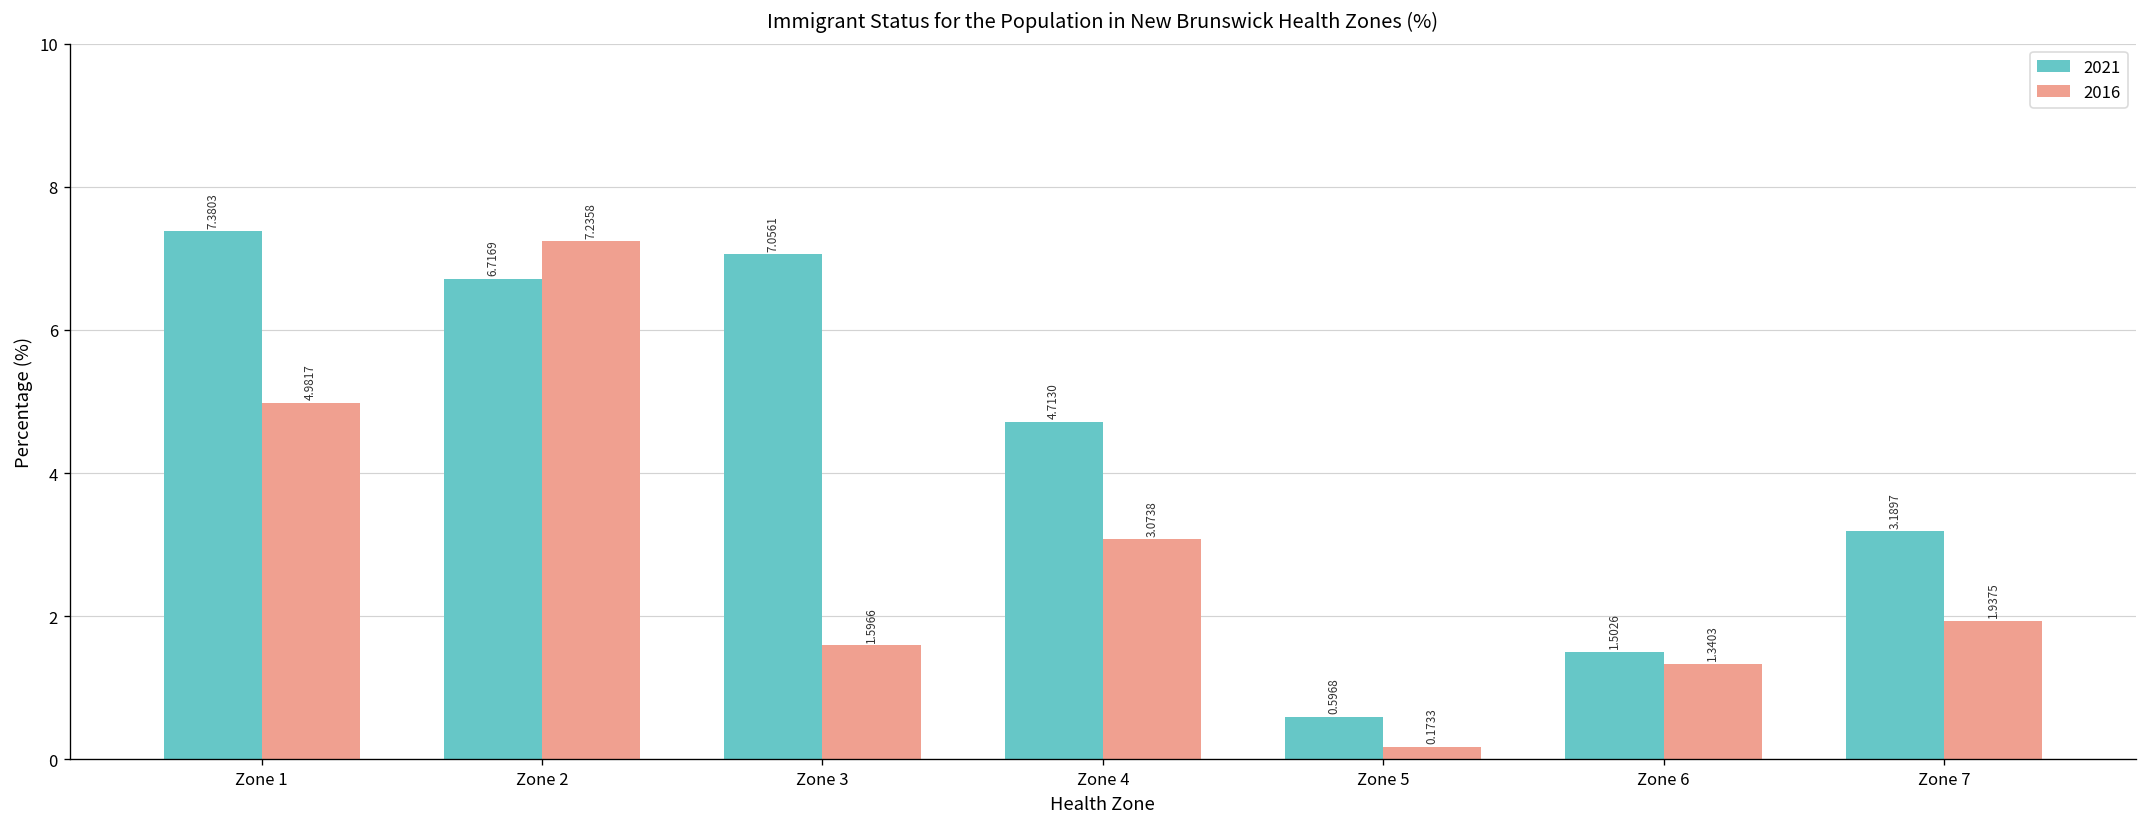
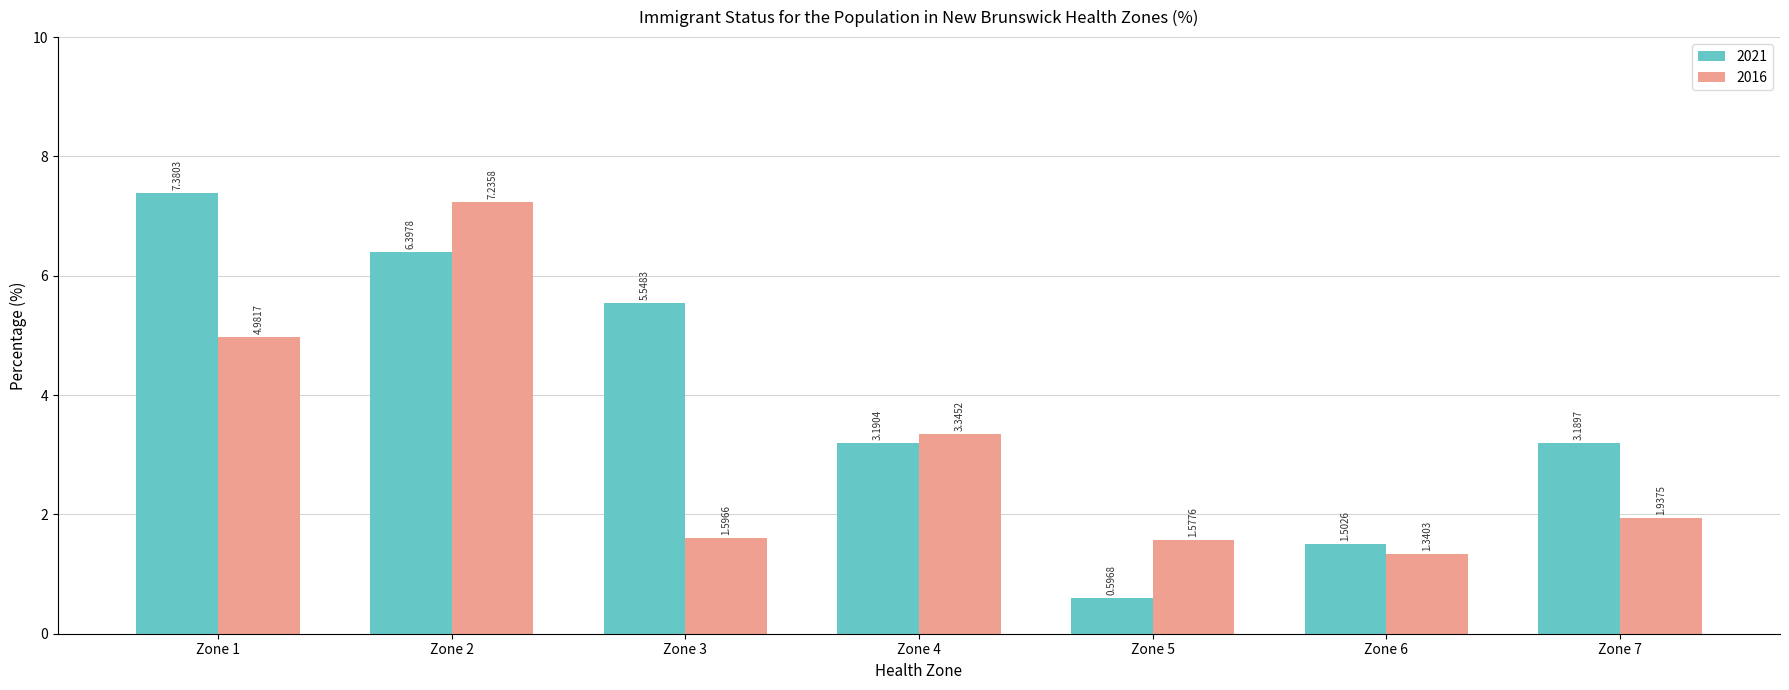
  {
    "2021": {
      "Zone 1": 7.3803,
-     "Zone 2": 6.7169,
-     "Zone 3": 7.0561,
-     "Zone 4": 4.7130,
+     "Zone 2": 6.3978,
+     "Zone 3": 5.5483,
+     "Zone 4": 3.1904,
      "Zone 5": 0.5968,
      "Zone 6": 1.5026,
      "Zone 7": 3.1897
    },
    "2016": {
      "Zone 1": 4.9817,
      "Zone 2": 7.2358,
      "Zone 3": 1.5966,
-     "Zone 4": 3.0738,
-     "Zone 5": 0.1733,
+     "Zone 4": 3.3452,
+     "Zone 5": 1.5776,
      "Zone 6": 1.3403,
      "Zone 7": 1.9375
    }
  }
